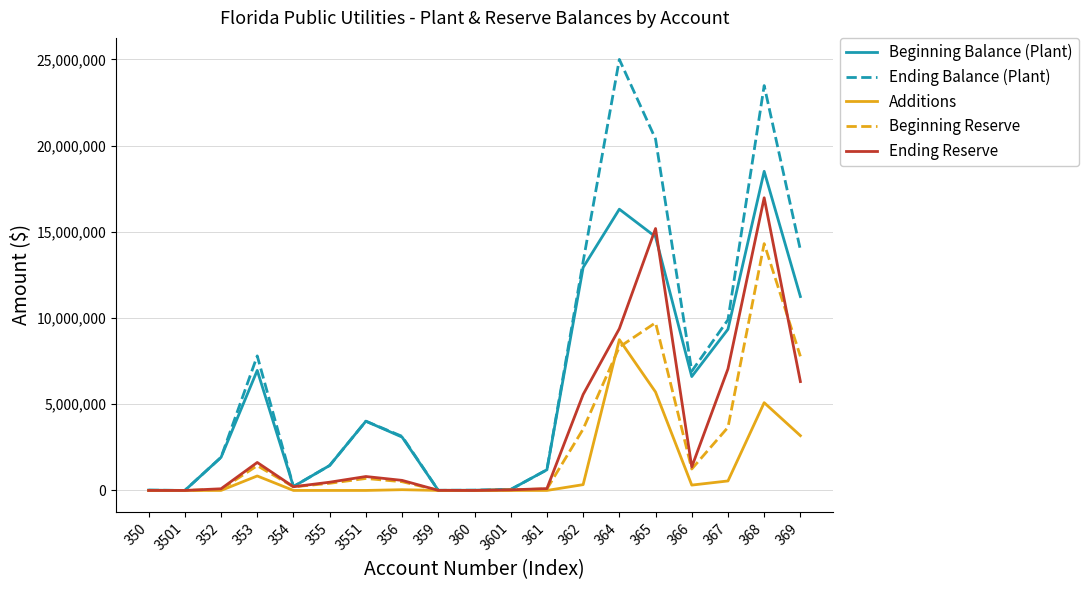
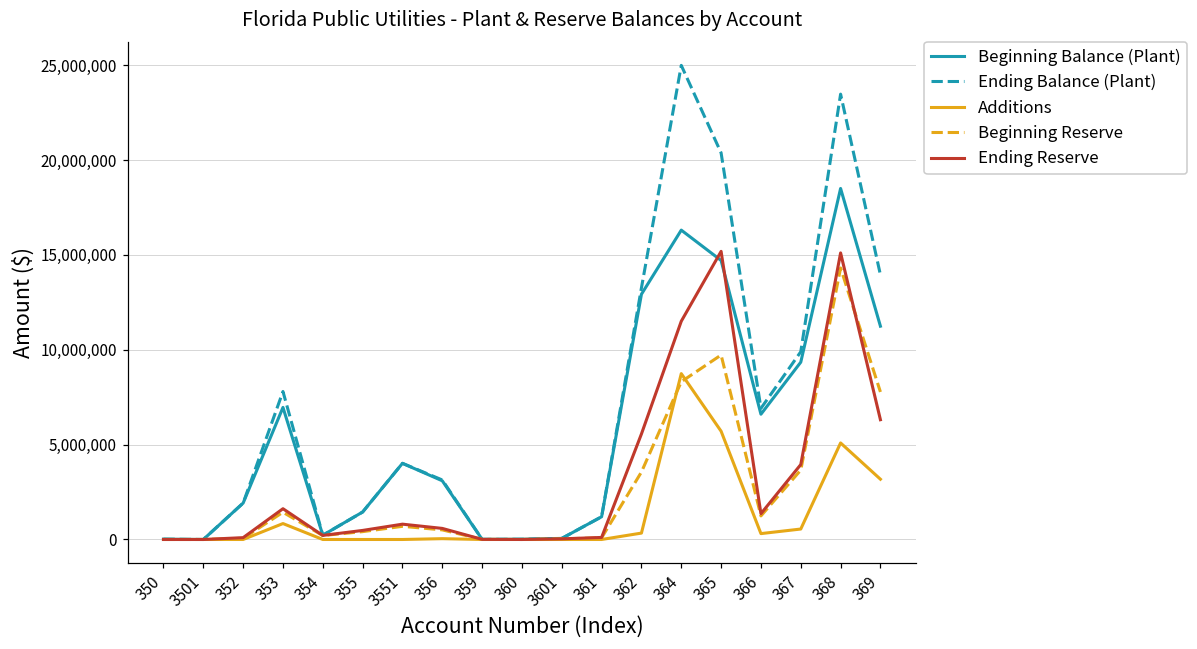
  {
    "Ending Reserve": {
      "353": "1,600,000",
      "362": "5,600,000",
-     "364": "9,400,000",
+     "364": "11,500,000",
      "365": "15,200,000",
-     "367": "7,100,000",
-     "368": "17,000,000",
+     "367": "4,000,000",
+     "368": "15,100,000",
      "369": "6,300,000"
    }
  }
